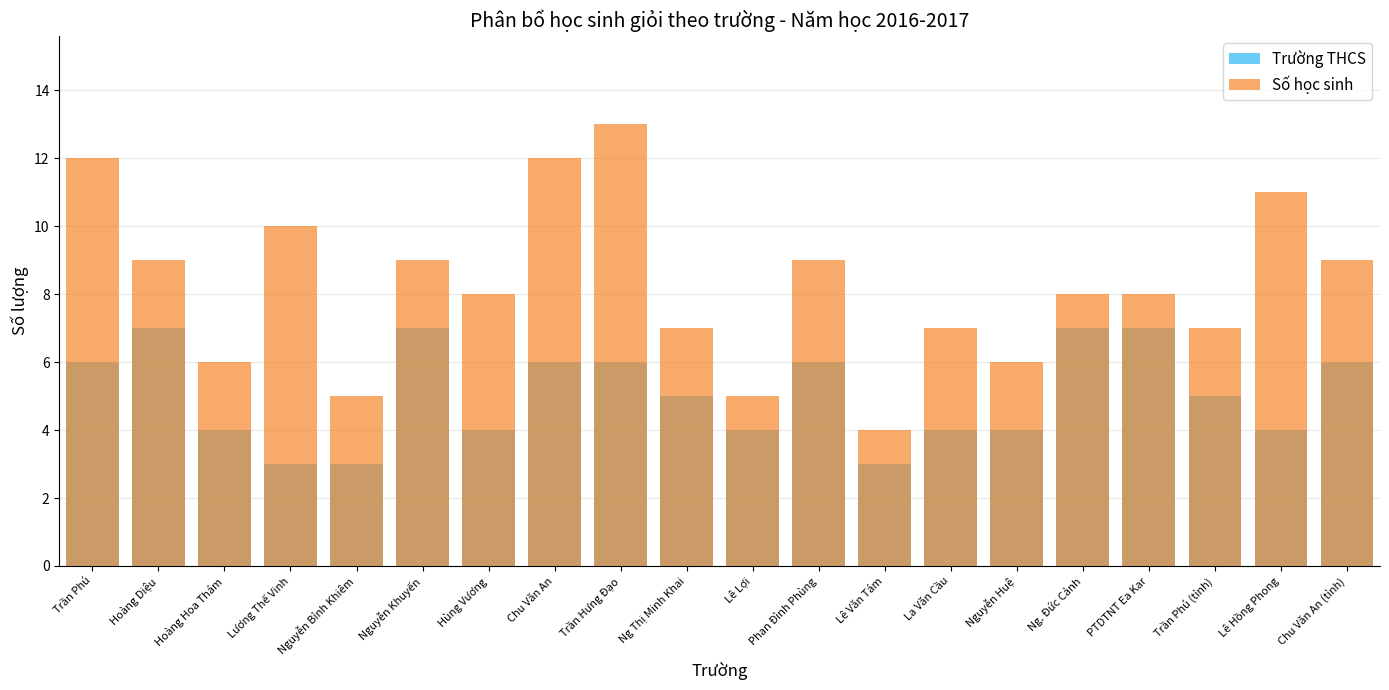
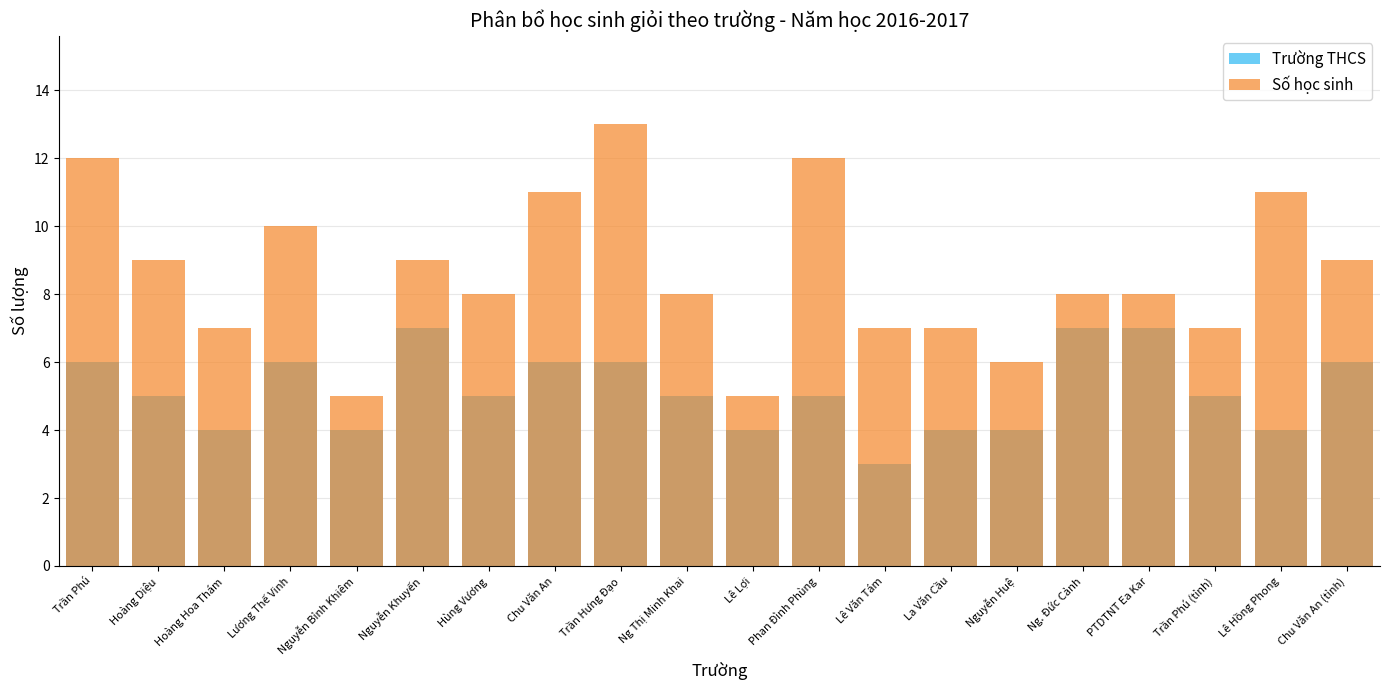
  {
    "Trường THCS": {
-     "Hoàng Diệu": 7,
-     "Lương Thế Vinh": 3,
-     "Nguyễn Bỉnh Khiêm": 3,
-     "Hùng Vương": 4,
-     "Phan Đình Phùng": 6
+     "Hoàng Diệu": 5,
+     "Lương Thế Vinh": 6,
+     "Nguyễn Bỉnh Khiêm": 4,
+     "Hùng Vương": 5,
+     "Phan Đình Phùng": 5
    },
    "Số học sinh": {
      "Trần Phú": 12,
      "Hoàng Diệu": 9,
-     "Hoàng Hoa Thám": 6,
+     "Hoàng Hoa Thám": 7,
      "Lương Thế Vinh": 10,
      "Nguyễn Bỉnh Khiêm": 5,
      "Nguyễn Khuyến": 9,
      "Hùng Vương": 8,
-     "Chu Văn An": 12,
+     "Chu Văn An": 11,
      "Trần Hưng Đạo": 13,
-     "Ng Thị Minh Khai": 7,
+     "Ng Thị Minh Khai": 8,
      "Lê Lợi": 5,
-     "Phan Đình Phùng": 9,
-     "Lê Văn Tám": 4,
+     "Phan Đình Phùng": 12,
+     "Lê Văn Tám": 7,
      "La Văn Cầu": 7,
      "Nguyễn Huệ": 6,
      "Ng. Đức Cảnh": 8,
      "PTDTNT Ea Kar": 8,
      "Trần Phú (tỉnh)": 7,
      "Lê Hồng Phong": 11,
      "Chu Văn An (tỉnh)": 9
    }
  }
